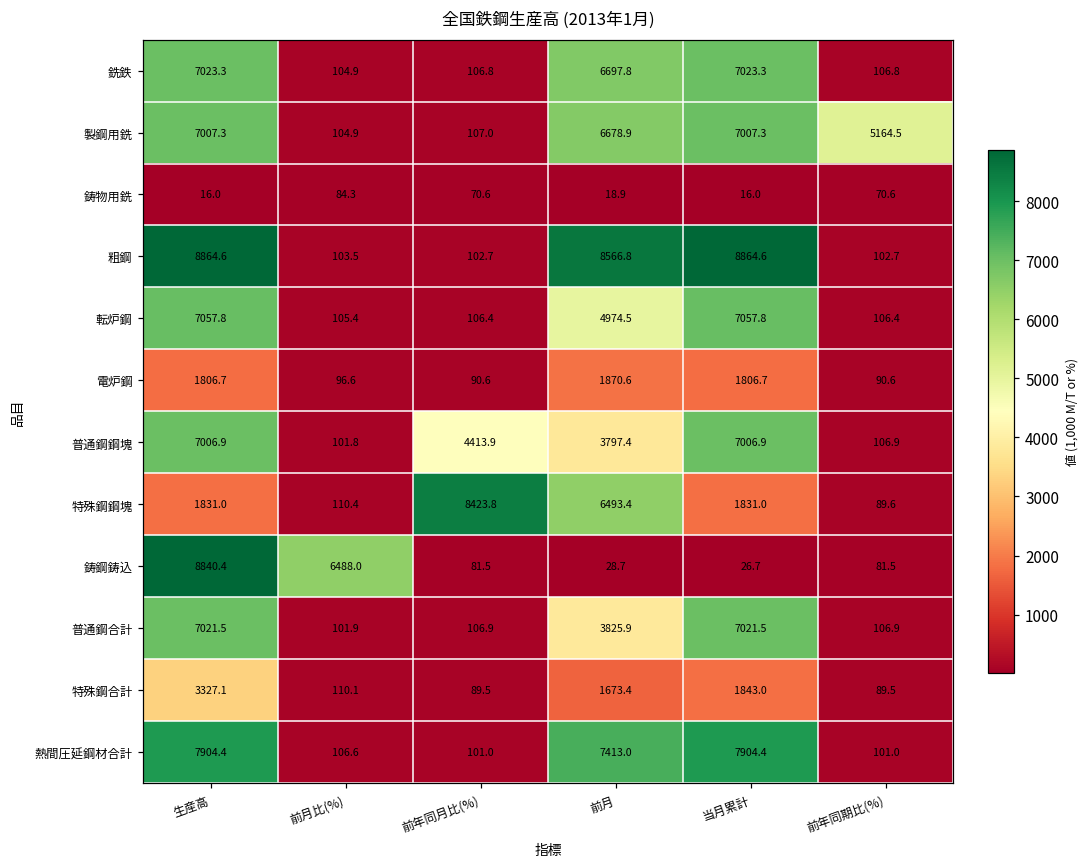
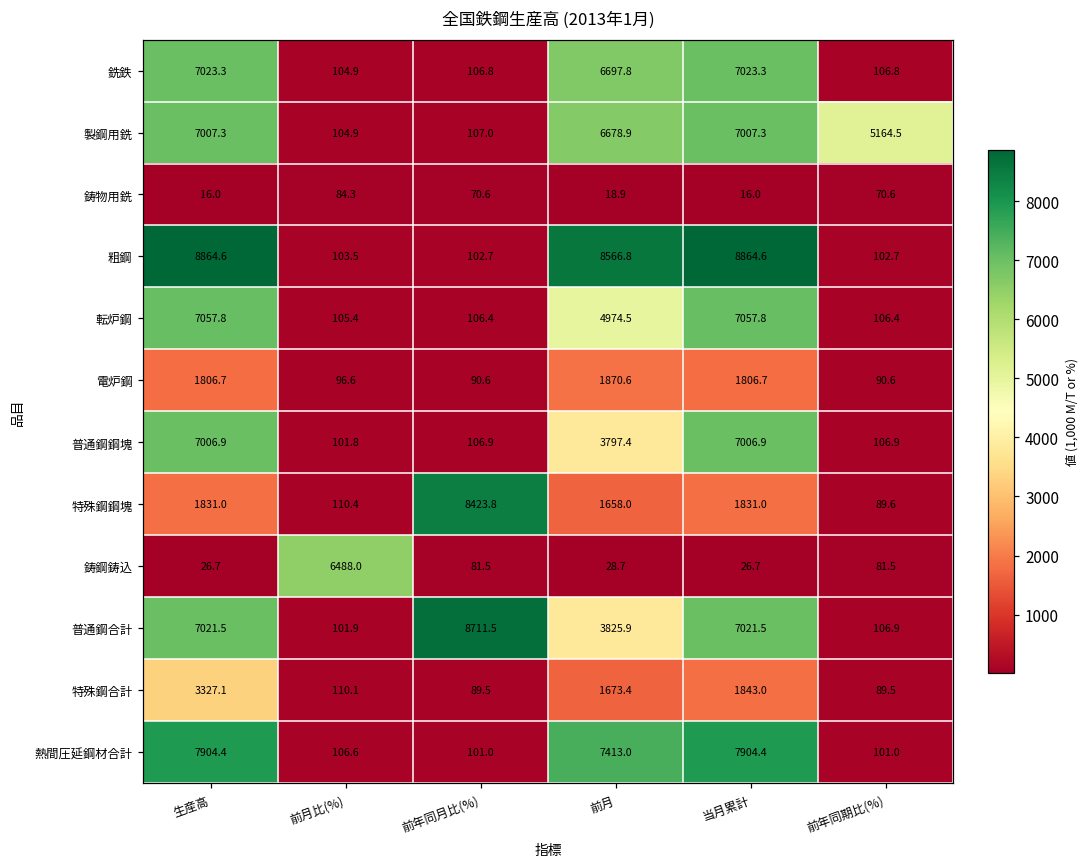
  {
    "銑鉄": {
      "生産高": 7023.3,
      "前月比(%)": 104.9,
      "前年同月比(%)": 106.8,
      "前月": 6697.8,
      "当月累計": 7023.3,
      "前年同期比(%)": 106.8
    },
    "製鋼用銑": {
      "生産高": 7007.3,
      "前月比(%)": 104.9,
      "前年同月比(%)": 107.0,
      "前月": 6678.9,
      "当月累計": 7007.3,
      "前年同期比(%)": 5164.5
    },
    "鋳物用銑": {
      "生産高": 16.0,
      "前月比(%)": 84.3,
      "前年同月比(%)": 70.6,
      "前月": 18.9,
      "当月累計": 16.0,
      "前年同期比(%)": 70.6
    },
    "粗鋼": {
      "生産高": 8864.6,
      "前月比(%)": 103.5,
      "前年同月比(%)": 102.7,
      "前月": 8566.8,
      "当月累計": 8864.6,
      "前年同期比(%)": 102.7
    },
    "転炉鋼": {
      "生産高": 7057.8,
      "前月比(%)": 105.4,
      "前年同月比(%)": 106.4,
      "前月": 4974.5,
      "当月累計": 7057.8,
      "前年同期比(%)": 106.4
    },
    "電炉鋼": {
      "生産高": 1806.7,
      "前月比(%)": 96.6,
      "前年同月比(%)": 90.6,
      "前月": 1870.6,
      "当月累計": 1806.7,
      "前年同期比(%)": 90.6
    },
    "普通鋼鋼塊": {
      "生産高": 7006.9,
      "前月比(%)": 101.8,
-     "前年同月比(%)": 4413.9,
+     "前年同月比(%)": 106.9,
      "前月": 3797.4,
      "当月累計": 7006.9,
      "前年同期比(%)": 106.9
    },
    "特殊鋼鋼塊": {
      "生産高": 1831.0,
      "前月比(%)": 110.4,
      "前年同月比(%)": 8423.8,
-     "前月": 6493.4,
+     "前月": 1658.0,
      "当月累計": 1831.0,
      "前年同期比(%)": 89.6
    },
    "鋳鋼鋳込": {
-     "生産高": 8840.4,
+     "生産高": 26.7,
      "前月比(%)": 6488.0,
      "前年同月比(%)": 81.5,
      "前月": 28.7,
      "当月累計": 26.7,
      "前年同期比(%)": 81.5
    },
    "普通鋼合計": {
      "生産高": 7021.5,
      "前月比(%)": 101.9,
-     "前年同月比(%)": 106.9,
+     "前年同月比(%)": 8711.5,
      "前月": 3825.9,
      "当月累計": 7021.5,
      "前年同期比(%)": 106.9
    },
    "特殊鋼合計": {
      "生産高": 3327.1,
      "前月比(%)": 110.1,
      "前年同月比(%)": 89.5,
      "前月": 1673.4,
      "当月累計": 1843.0,
      "前年同期比(%)": 89.5
    },
    "熱間圧延鋼材合計": {
      "生産高": 7904.4,
      "前月比(%)": 106.6,
      "前年同月比(%)": 101.0,
      "前月": 7413.0,
      "当月累計": 7904.4,
      "前年同期比(%)": 101.0
    }
  }
